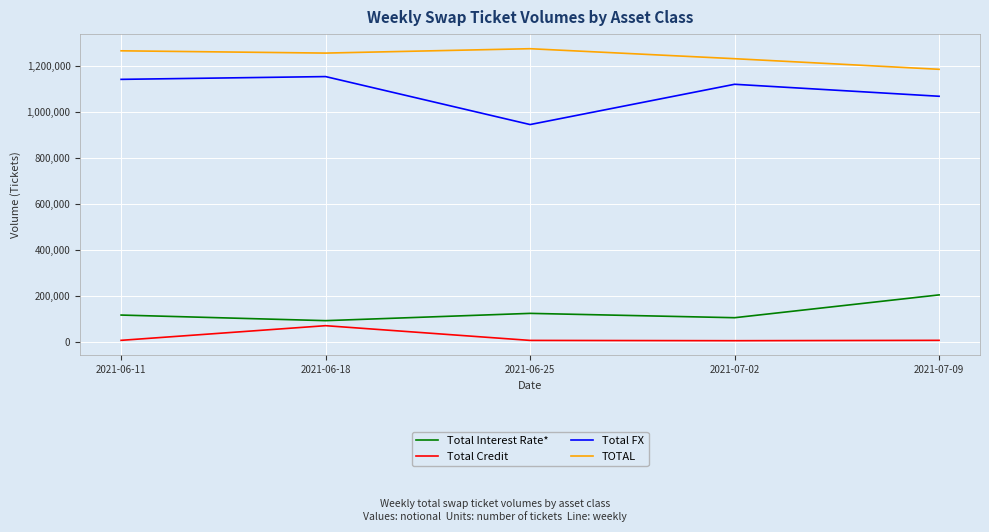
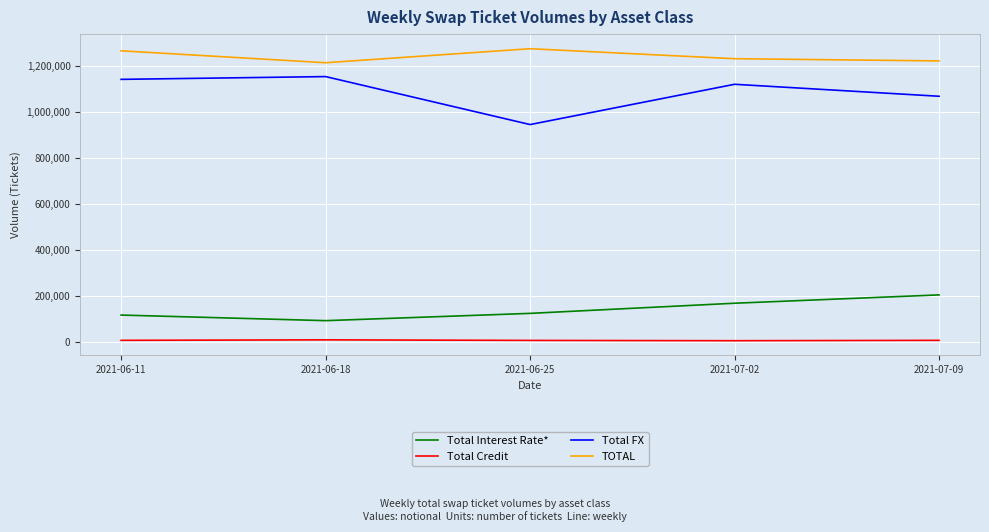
  {
    "Total Interest Rate*": {
      "2021-06-11": "120,000",
      "2021-06-18": "90,000",
      "2021-06-25": "120,000",
-     "2021-07-02": "110,000",
+     "2021-07-02": "170,000",
      "2021-07-09": "200,000"
    },
    "Total Credit": {
      "2021-06-11": "10,000",
-     "2021-06-18": "70,000",
+     "2021-06-18": "10,000",
      "2021-06-25": "10,000",
      "2021-07-02": "10,000",
      "2021-07-09": "10,000"
    },
    "Total FX": {
      "2021-06-11": "1,140,000",
      "2021-06-18": "1,150,000",
      "2021-06-25": "950,000",
      "2021-07-02": "1,120,000",
      "2021-07-09": "1,070,000"
    },
    "TOTAL": {
      "2021-06-11": "1,270,000",
-     "2021-06-18": "1,260,000",
+     "2021-06-18": "1,210,000",
      "2021-06-25": "1,280,000",
      "2021-07-02": "1,230,000",
-     "2021-07-09": "1,190,000"
+     "2021-07-09": "1,220,000"
    }
  }
